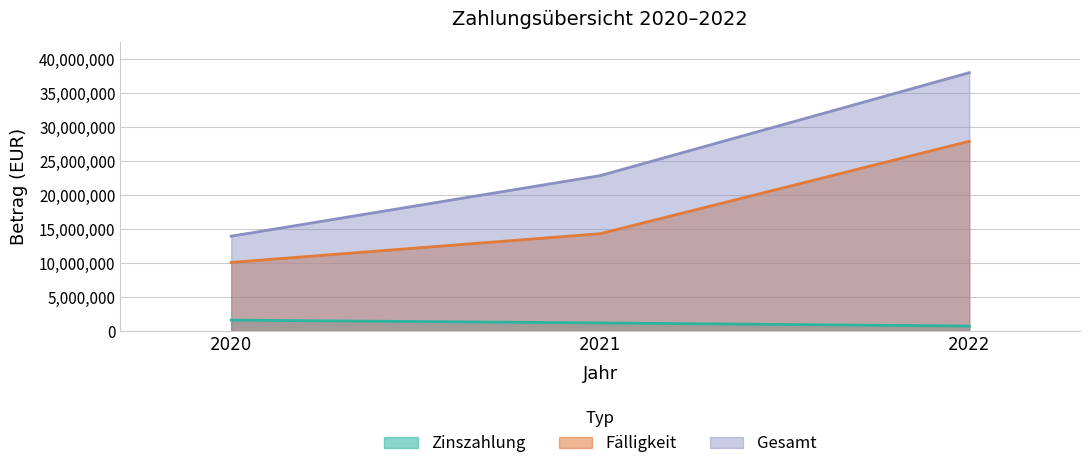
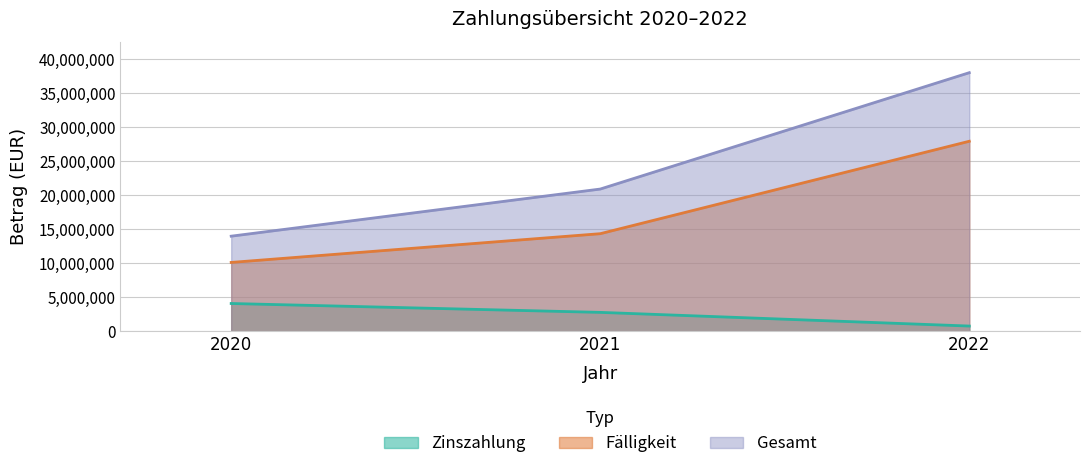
  {
    "Zinszahlung": {
-     "2020": "2,000,000",
-     "2021": "1,000,000",
+     "2020": "4,000,000",
+     "2021": "3,000,000",
      "2022": "1,000,000"
    },
    "Fälligkeit": {
      "2020": "10,000,000",
      "2021": "14,000,000",
      "2022": "28,000,000"
    },
    "Gesamt": {
      "2020": "14,000,000",
-     "2021": "23,000,000",
+     "2021": "21,000,000",
      "2022": "38,000,000"
    }
  }
